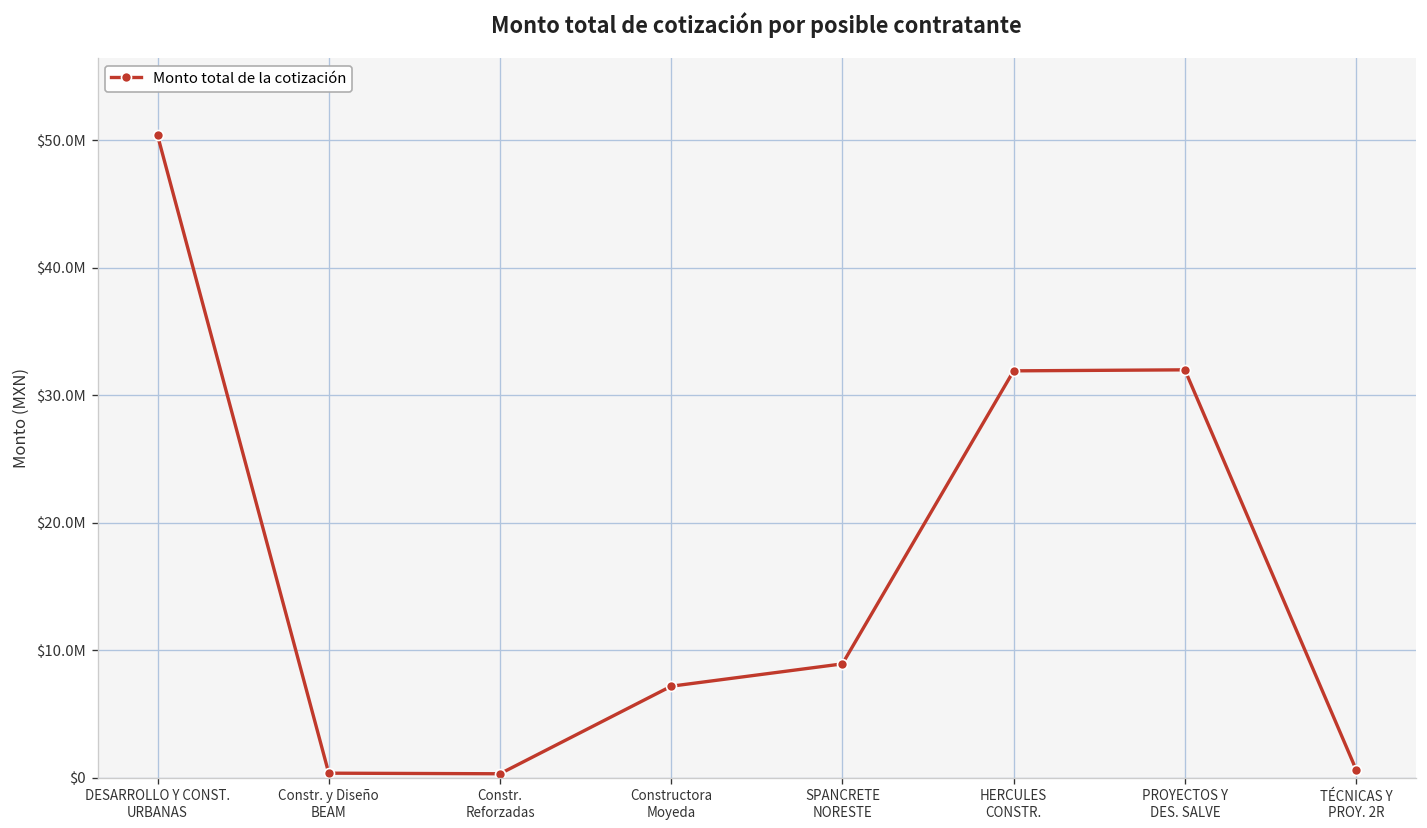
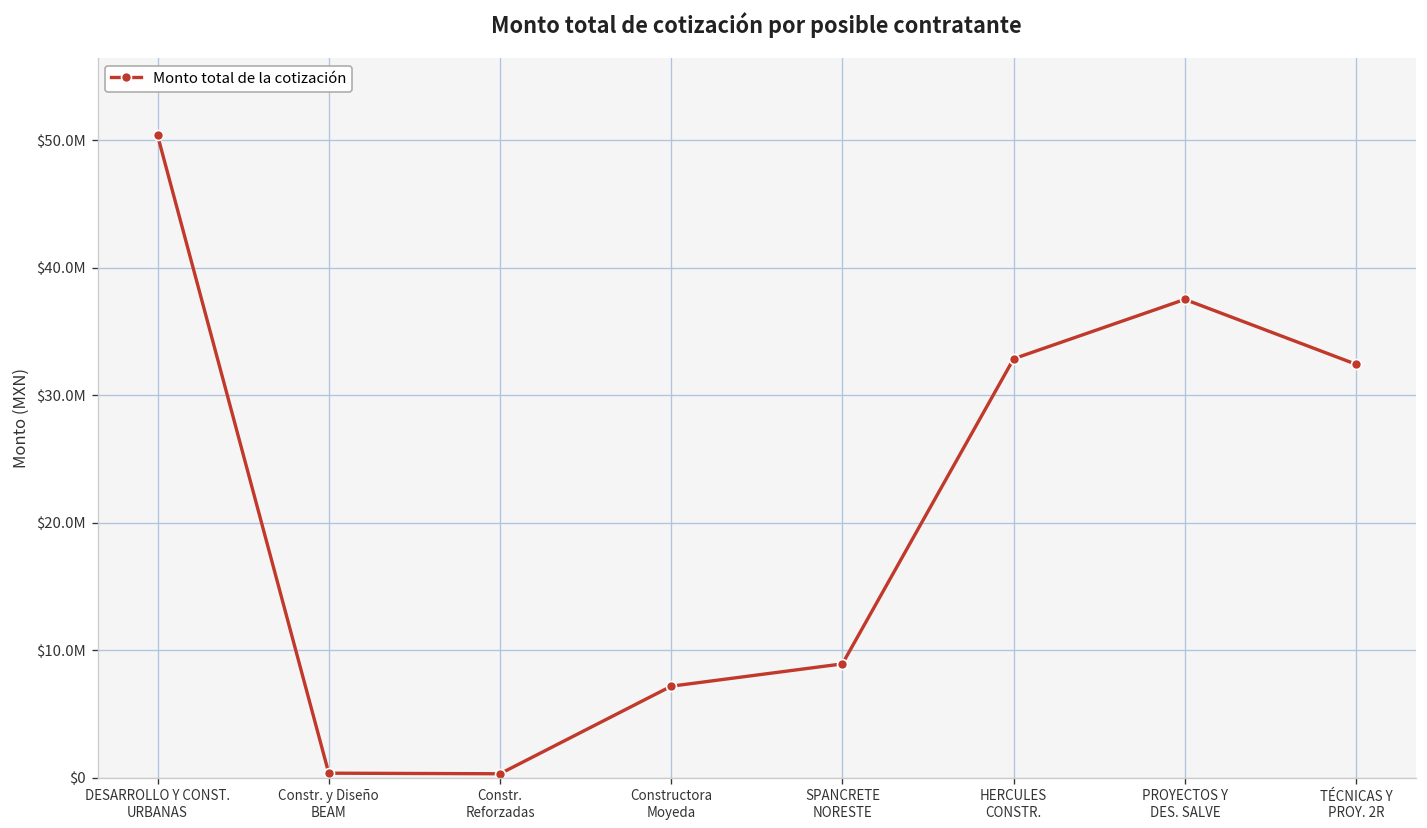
  {
    "DESARROLLO Y CONST. URBANAS": "$50400000",
    "Constr. y Diseño BEAM": "$400000",
    "Constr. Reforzadas": "$300000",
    "Constructora Moyeda": "$7200000",
    "SPANCRETE NORESTE": "$8900000",
-   "HERCULES CONSTR.": "$31900000",
-   "PROYECTOS Y DES. SALVE": "$32000000",
-   "TÉCNICAS Y PROY. 2R": "$600000"
+   "HERCULES CONSTR.": "$32900000",
+   "PROYECTOS Y DES. SALVE": "$37500000",
+   "TÉCNICAS Y PROY. 2R": "$32400000"
  }
